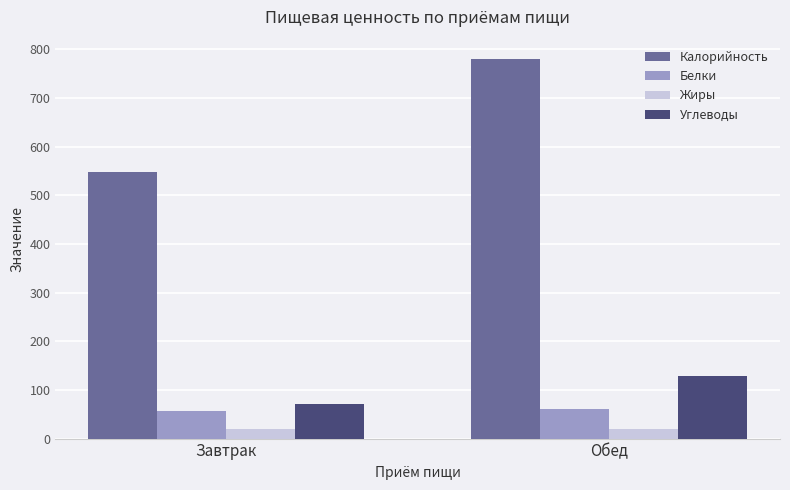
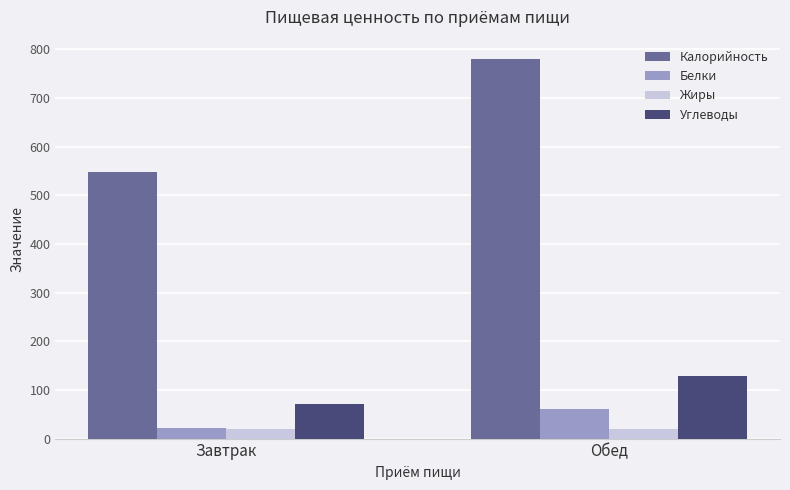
  {
    "Белки": {
-     "Завтрак": 60,
+     "Завтрак": 20,
      "Обед": 60
    },
    "Жиры": {
      "Завтрак": 20,
      "Обед": 20
    }
  }
